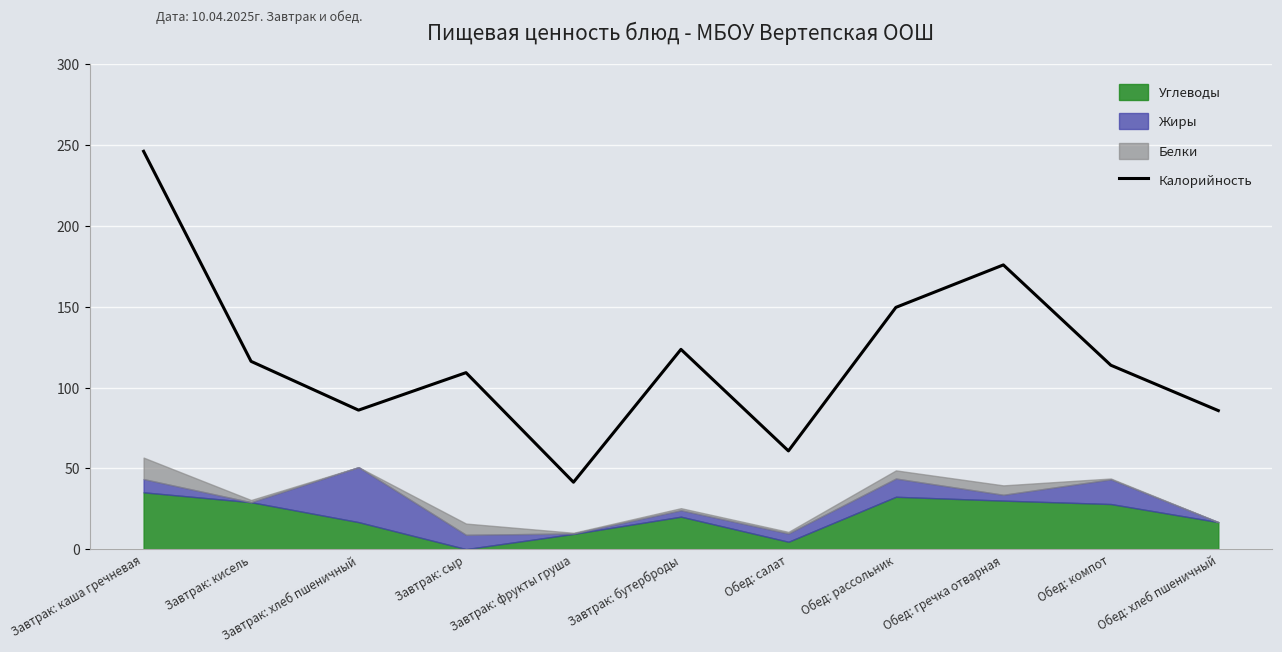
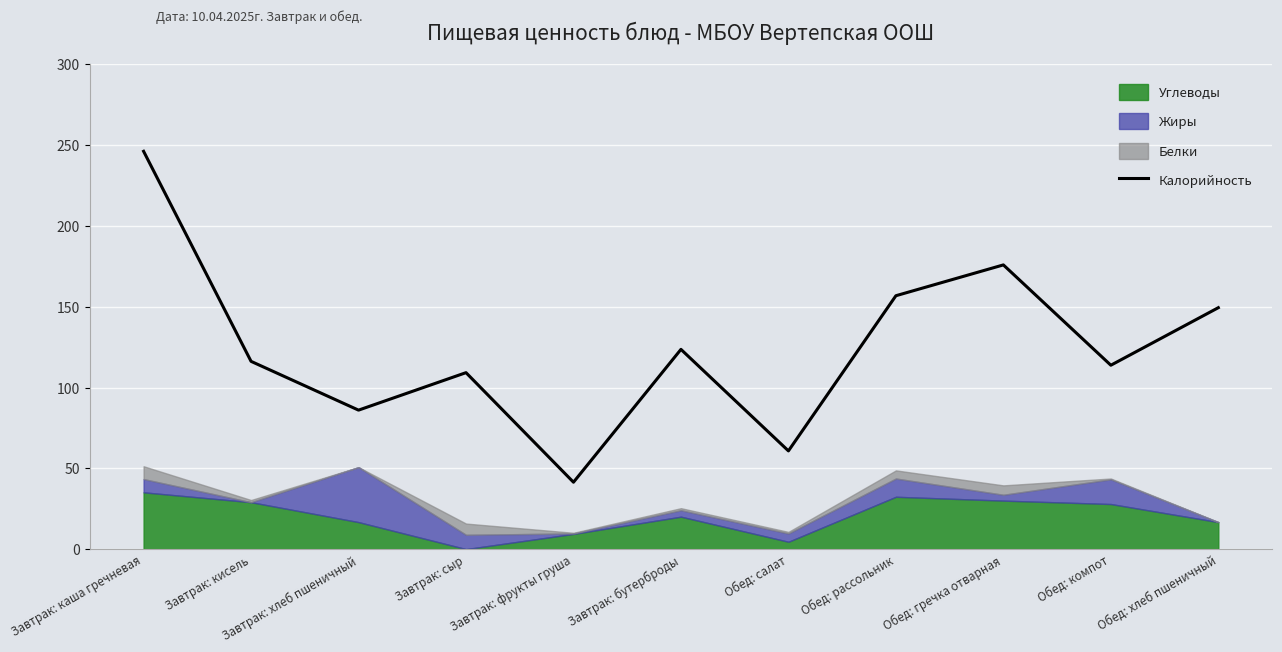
  {
    "Калорийность": {
      "Завтрак: каша гречневая": 246,
      "Завтрак: кисель": 116,
      "Завтрак: хлеб пшеничный": 86,
      "Завтрак: сыр": 109,
      "Завтрак: фрукты груша": 41,
      "Завтрак: бутерброды": 124,
      "Обед: салат": 61,
-     "Обед: рассольник": 150,
+     "Обед: рассольник": 157,
      "Обед: гречка отварная": 176,
      "Обед: компот": 114,
-     "Обед: хлеб пшеничный": 86
+     "Обед: хлеб пшеничный": 149
    },
    "Углеводы": {
      "Завтрак: каша гречневая": 35,
      "Завтрак: хлеб пшеничный": 17,
      "Завтрак: сыр": 0,
      "Завтрак: бутерброды": 20,
      "Обед: салат": 5,
      "Обед: рассольник": 32,
      "Обед: гречка отварная": 30,
      "Обед: компот": 28
    },
    "Жиры": {
      "Завтрак: каша гречневая": 8,
      "Завтрак: сыр": 9,
      "Обед: рассольник": 11,
      "Обед: гречка отварная": 4
    },
    "Белки": {
-     "Завтрак: каша гречневая": 13,
+     "Завтрак: каша гречневая": 8,
      "Завтрак: сыр": 7,
      "Обед: рассольник": 5,
      "Обед: гречка отварная": 6
    }
  }
